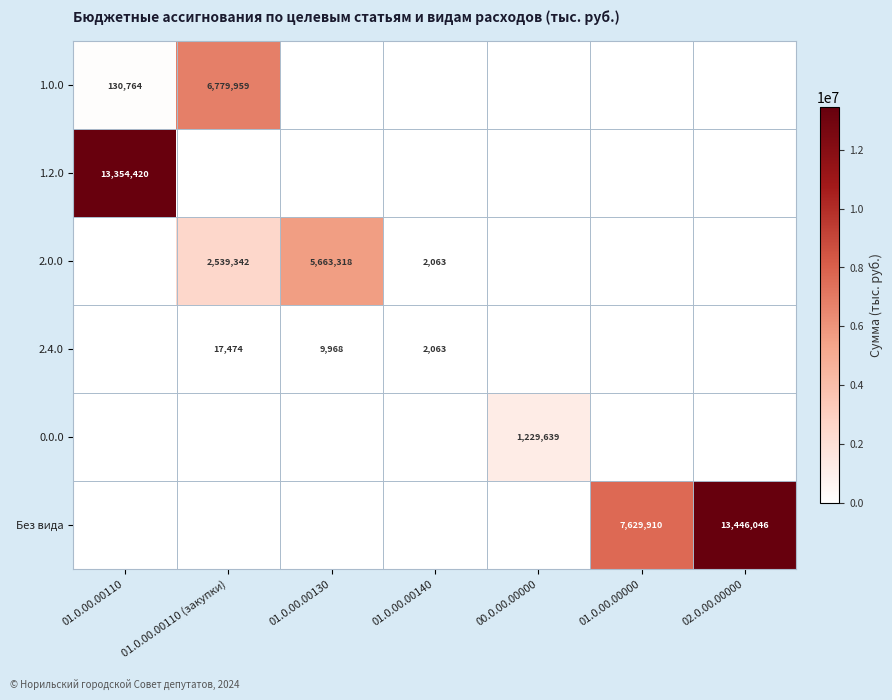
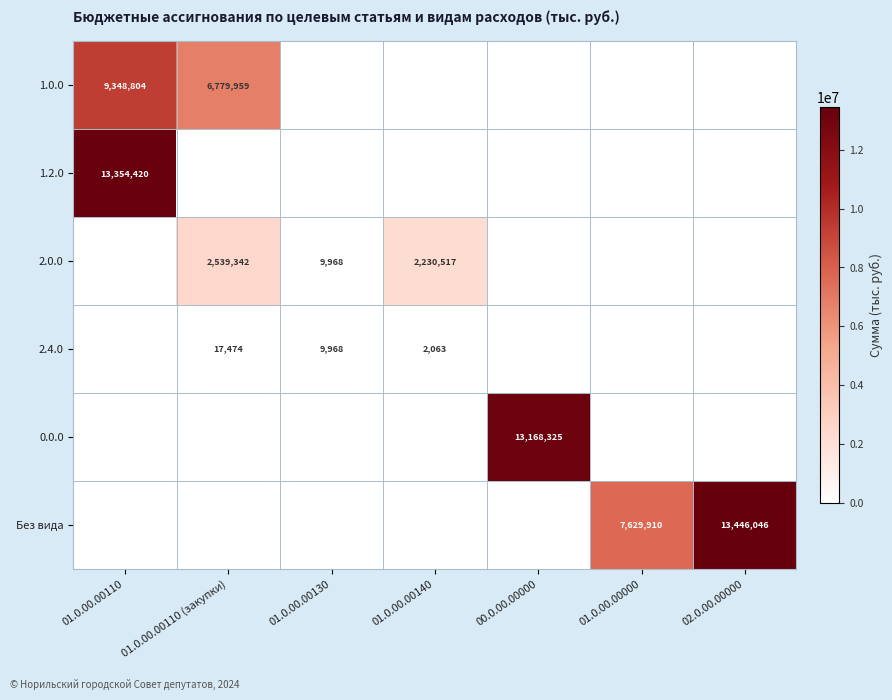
  {
    "1.0.0": {
-     "01.0.00.00110": "130,764",
+     "01.0.00.00110": "9,348,804",
      "01.0.00.00110 (закупки)": "6,779,959"
    },
    "1.2.0": {
      "01.0.00.00110": "13,354,420"
    },
    "2.0.0": {
      "01.0.00.00110 (закупки)": "2,539,342",
-     "01.0.00.00130": "5,663,318",
-     "01.0.00.00140": "2,063"
+     "01.0.00.00130": "9,968",
+     "01.0.00.00140": "2,230,517"
    },
    "2.4.0": {
      "01.0.00.00110 (закупки)": "17,474",
      "01.0.00.00130": "9,968",
      "01.0.00.00140": "2,063"
    },
    "0.0.0": {
-     "00.0.00.00000": "1,229,639"
+     "00.0.00.00000": "13,168,325"
    },
    "Без вида": {
      "01.0.00.00000": "7,629,910",
      "02.0.00.00000": "13,446,046"
    }
  }
